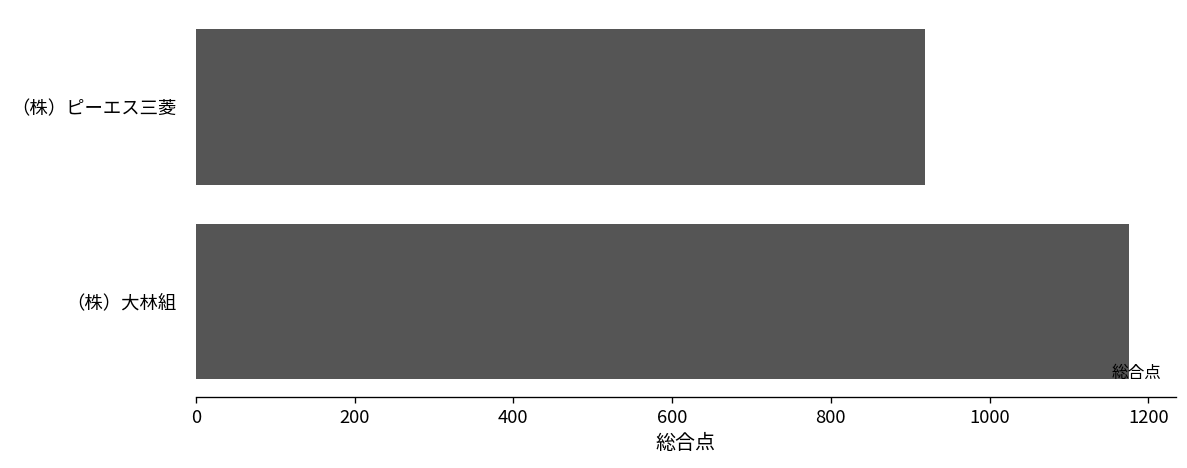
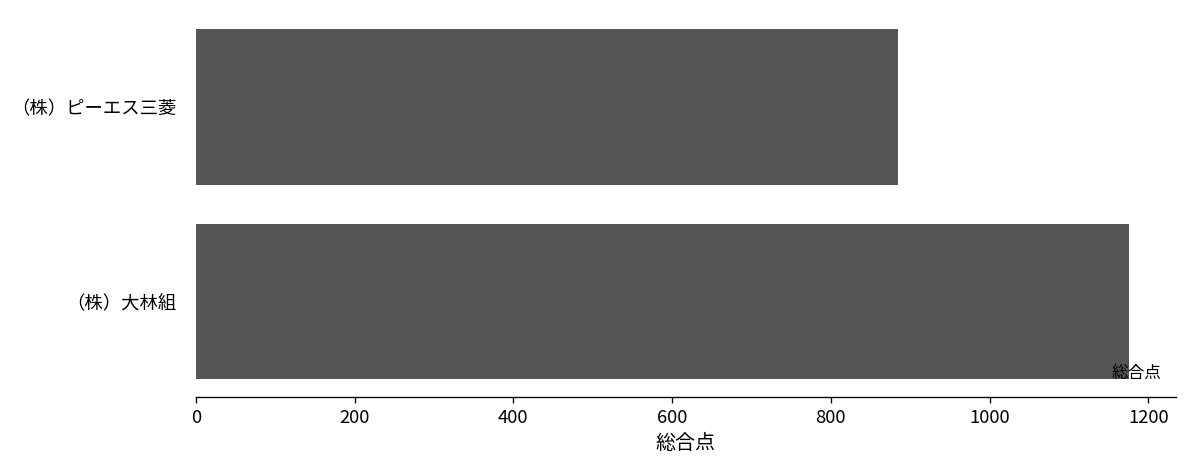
  {
-   "（株）ピーエス三菱": 920,
+   "（株）ピーエス三菱": 890,
    "（株）大林組": 1180
  }
